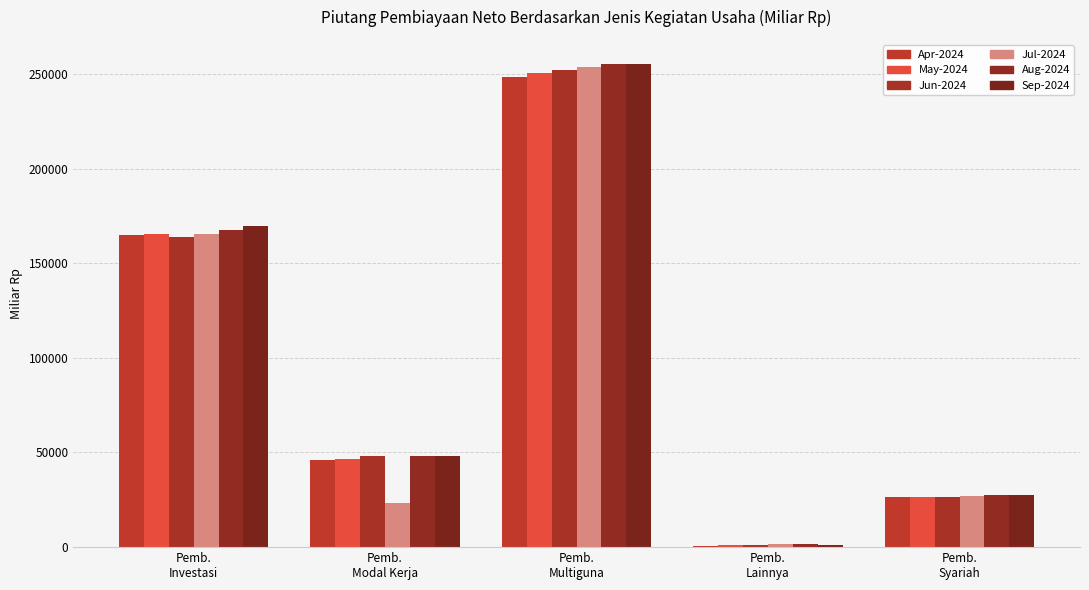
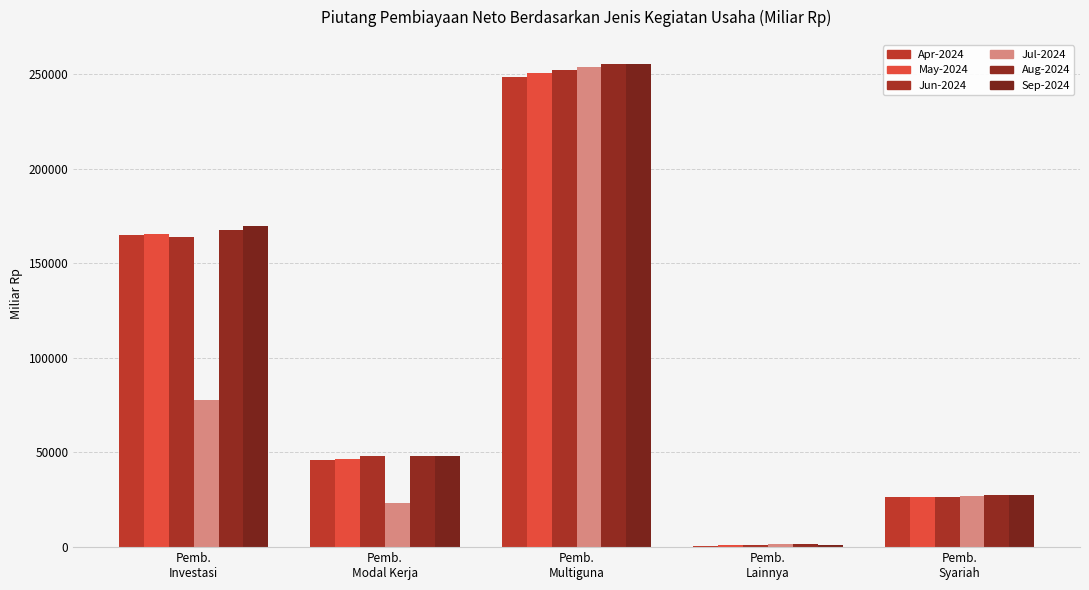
  {
    "Jul-2024": {
-     "Pemb. Investasi": 165000,
+     "Pemb. Investasi": 78000,
      "Pemb. Modal Kerja": 23000,
      "Pemb. Multiguna": 254000,
      "Pemb. Lainnya": 2000,
      "Pemb. Syariah": 27000
    }
  }
